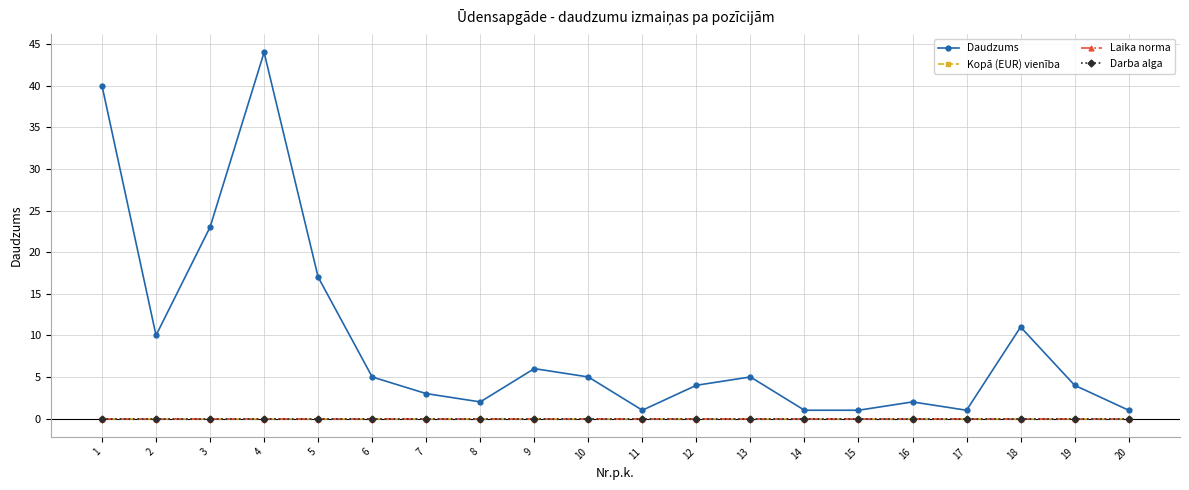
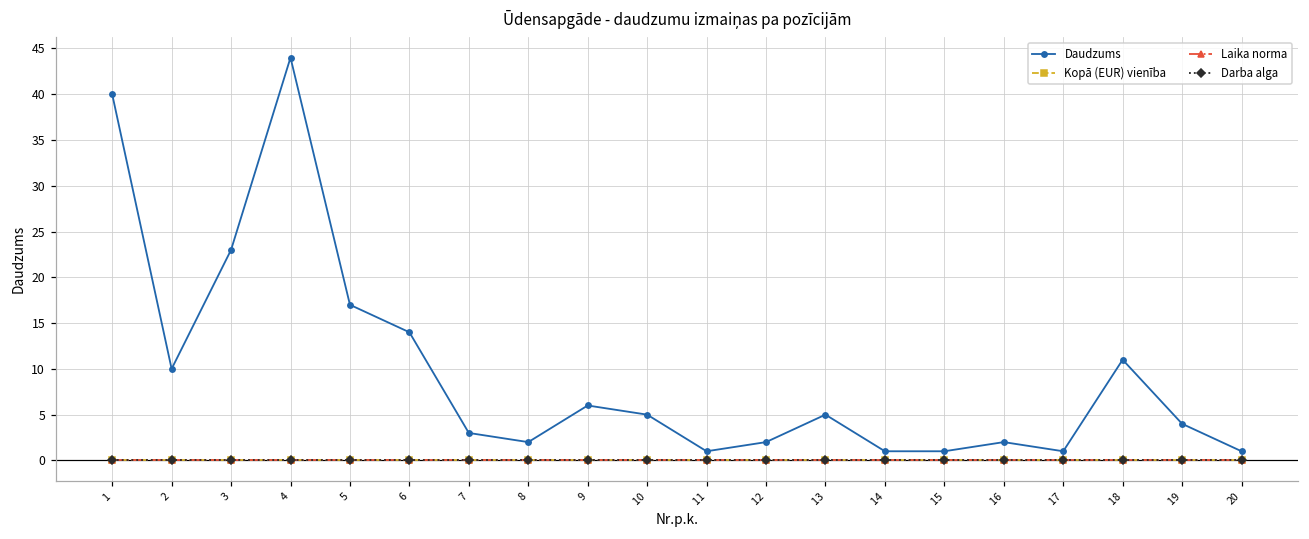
  {
    "Daudzums": {
      "1": 40,
      "2": 10,
      "3": 23,
      "4": 44,
      "5": 17,
-     "6": 5,
+     "6": 14,
      "7": 3,
      "8": 2,
      "9": 6,
      "10": 5,
      "11": 1,
-     "12": 4,
+     "12": 2,
      "13": 5,
      "14": 1,
      "15": 1,
      "16": 2,
      "17": 1,
      "18": 11,
      "19": 4,
      "20": 1
    },
    "Darba alga": {
      "1": 0,
      "2": 0,
      "3": 0,
      "4": 0,
      "5": 0,
      "6": 0,
      "7": 0,
      "8": 0,
      "9": 0,
      "10": 0,
      "11": 0,
      "12": 0,
      "13": 0,
      "14": 0,
      "15": 0,
      "16": 0,
      "17": 0,
      "18": 0,
      "19": 0,
      "20": 0
    }
  }
